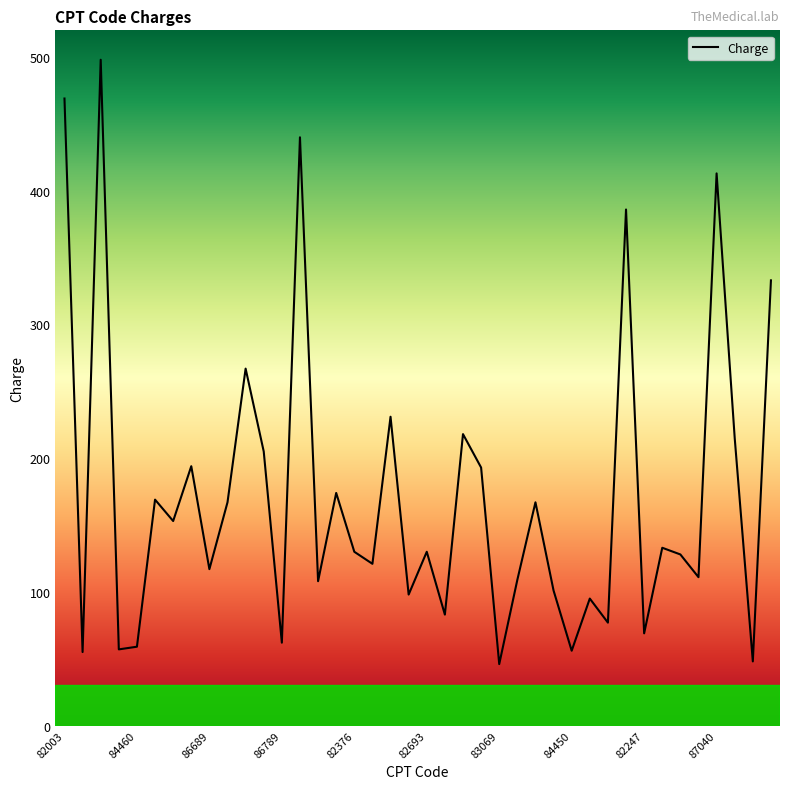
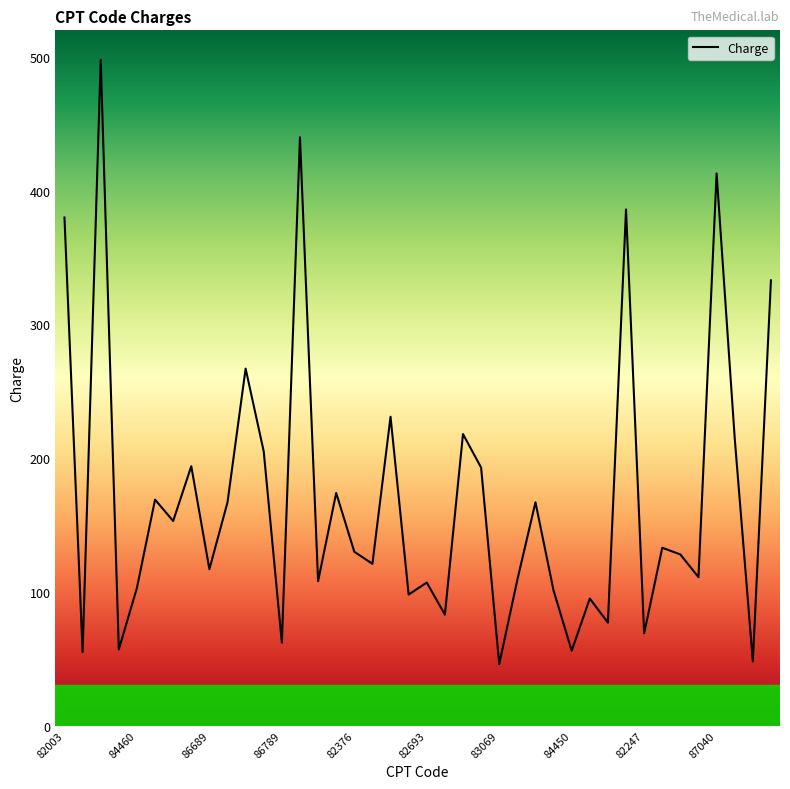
  {
-   "82003": 469,
-   "84460": 59,
+   "82003": 380,
+   "84460": 103,
    "86689": 117,
    "86789": 62,
    "82376": 130,
-   "82693": 130,
+   "82693": 107,
    "83069": 46,
    "84450": 56,
    "82247": 69,
    "87040": 413
  }
